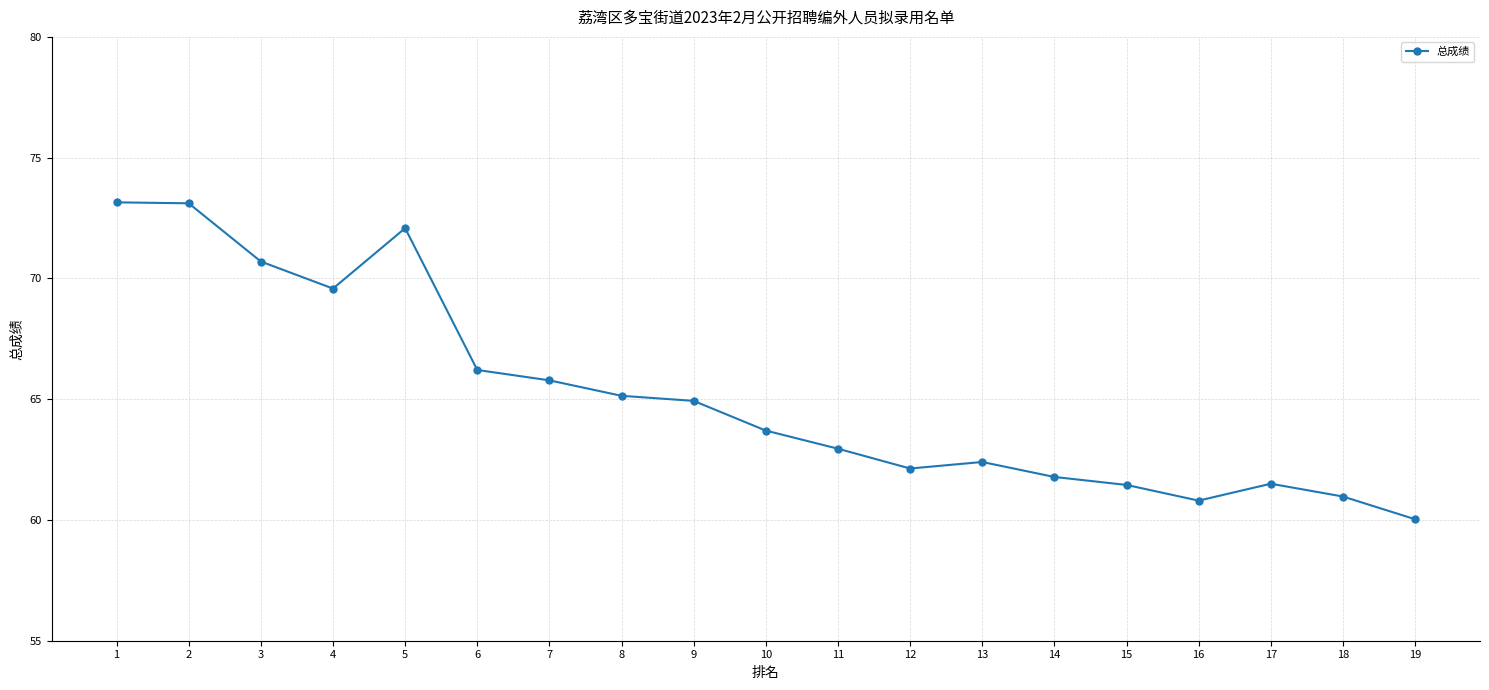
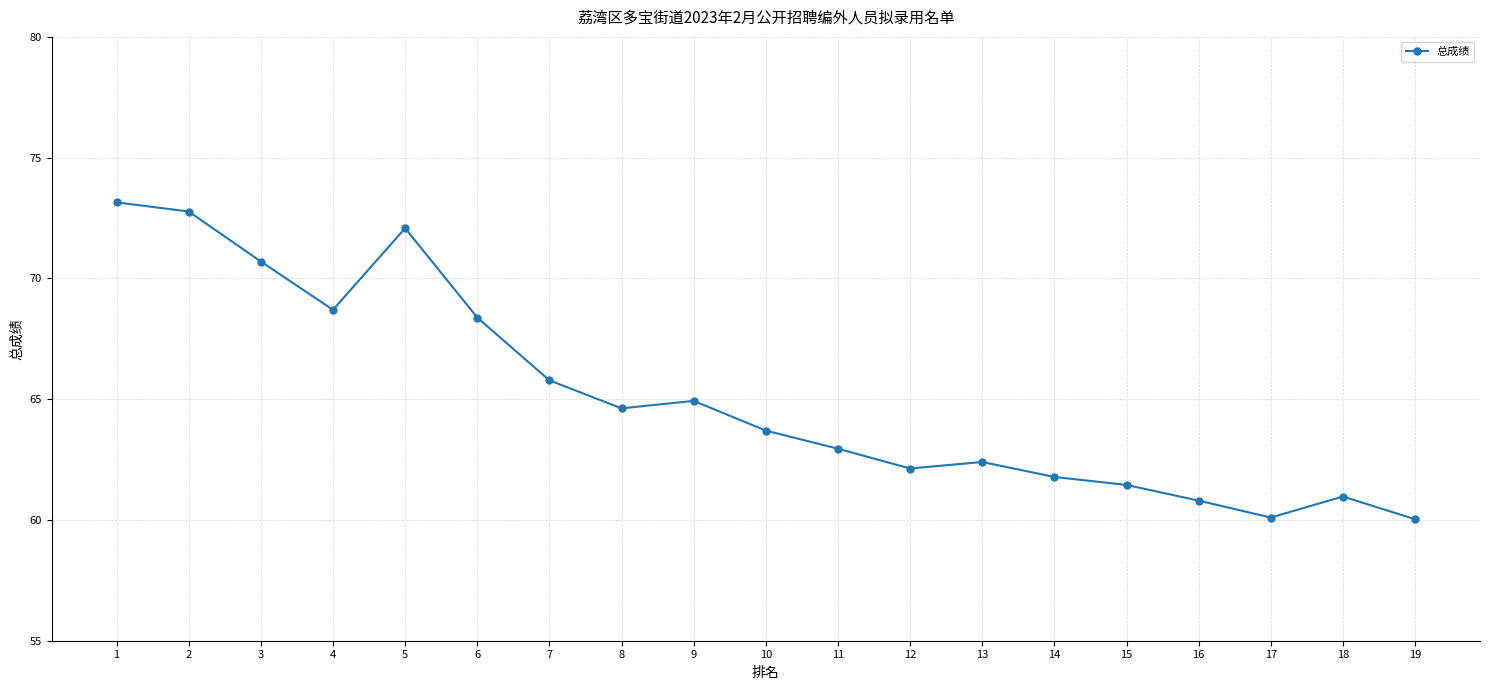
  {
    "1": 73.2,
-   "2": 73.1,
+   "2": 72.8,
    "3": 70.7,
-   "4": 69.6,
+   "4": 68.7,
    "5": 72.1,
-   "6": 66.2,
+   "6": 68.4,
    "7": 65.8,
-   "8": 65.1,
+   "8": 64.6,
    "9": 64.9,
    "10": 63.7,
    "11": 63.0,
    "12": 62.1,
    "13": 62.4,
    "14": 61.8,
    "15": 61.5,
    "16": 60.8,
-   "17": 61.5,
+   "17": 60.1,
    "18": 61.0,
    "19": 60.0
  }
